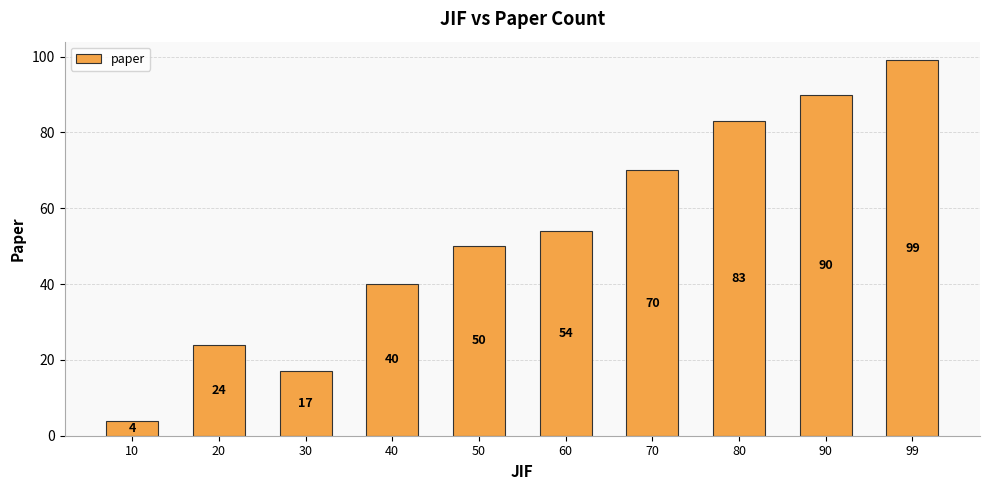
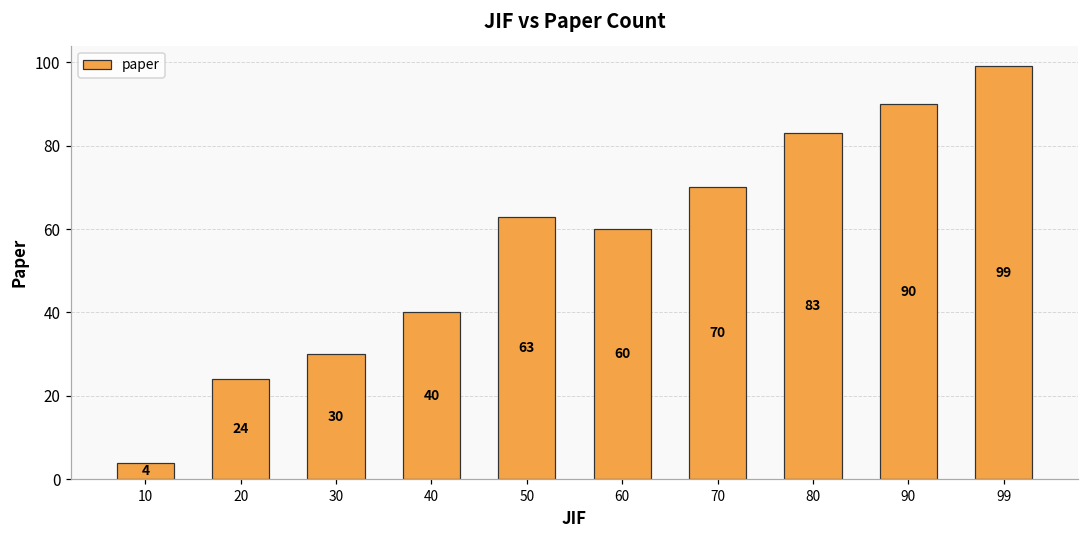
  {
    "10": 4,
    "20": 24,
-   "30": 17,
+   "30": 30,
    "40": 40,
-   "50": 50,
-   "60": 54,
+   "50": 63,
+   "60": 60,
    "70": 70,
    "80": 83,
    "90": 90,
    "99": 99
  }
